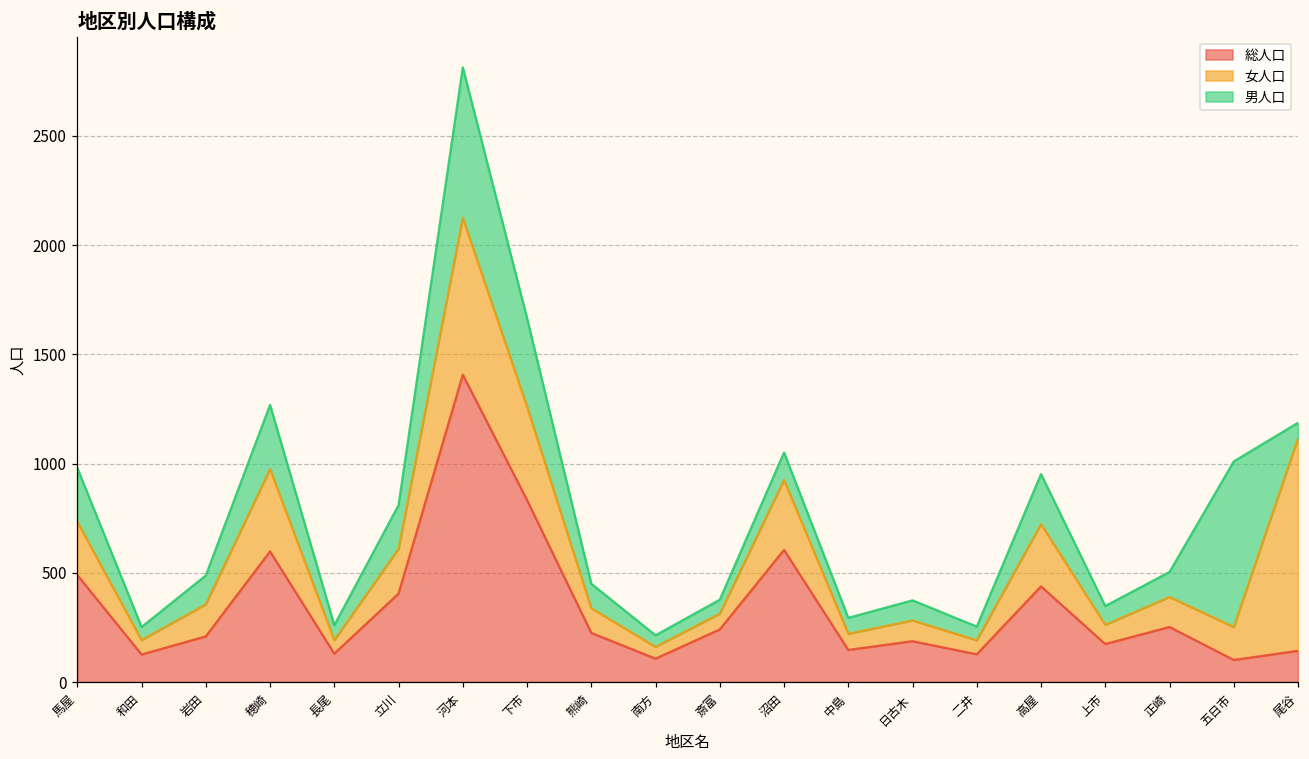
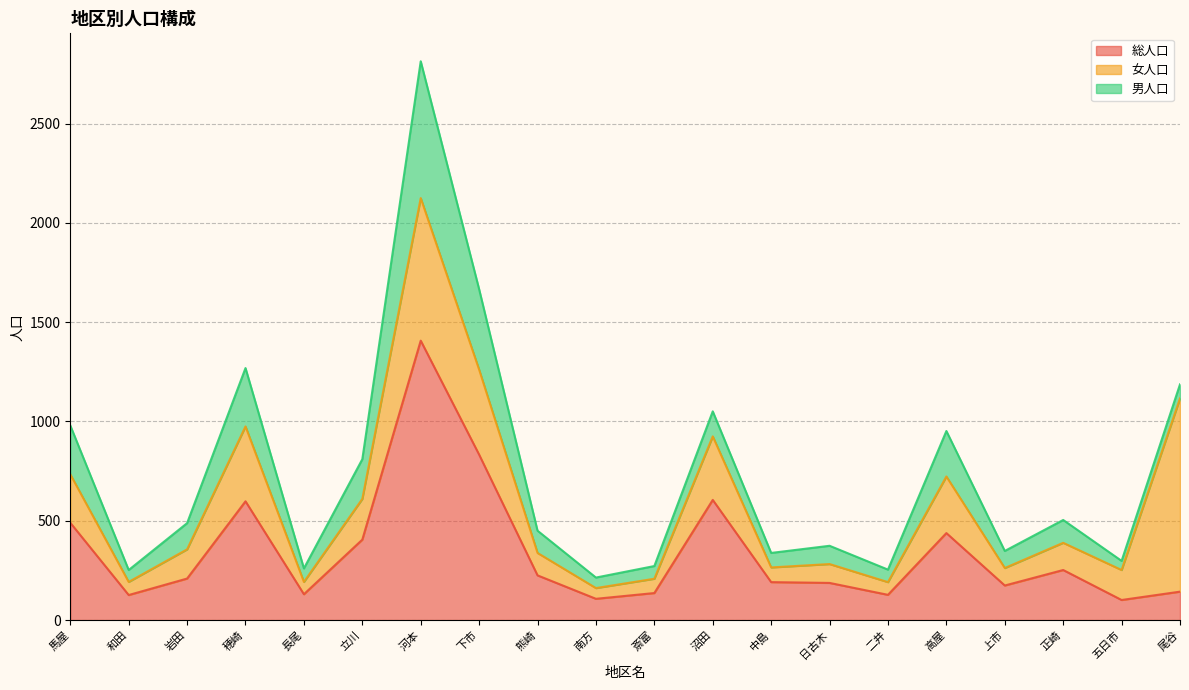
  {
    "総人口": {
      "馬屋": 490,
      "和田": 130,
      "岩田": 210,
      "穂崎": 600,
      "長尾": 130,
      "立川": 410,
      "河本": 1410,
      "下市": 830,
      "熊崎": 230,
      "南方": 110,
-     "斎富": 240,
+     "斎富": 140,
      "沼田": 610,
-     "中島": 150,
+     "中島": 190,
      "日古木": 190,
      "二井": 130,
      "高屋": 440,
      "上市": 170,
      "正崎": 250,
      "五日市": 100,
      "尾谷": 140
    },
    "女人口": {
      "馬屋": 240,
      "和田": 70,
      "岩田": 150,
      "穂崎": 380,
      "長尾": 60,
      "立川": 210,
      "河本": 720,
      "下市": 430,
      "熊崎": 110,
      "南方": 50,
      "斎富": 70,
      "沼田": 320,
      "中島": 70,
      "日古木": 100,
      "二井": 60,
      "高屋": 290,
      "上市": 90,
      "正崎": 140,
      "五日市": 150,
      "尾谷": 970
    },
    "男人口": {
      "馬屋": 250,
      "和田": 60,
      "岩田": 130,
      "穂崎": 290,
      "長尾": 70,
      "立川": 200,
      "河本": 690,
      "下市": 410,
      "熊崎": 110,
      "南方": 50,
      "斎富": 60,
      "沼田": 130,
      "中島": 70,
      "日古木": 90,
      "二井": 60,
      "高屋": 230,
      "上市": 90,
      "正崎": 120,
-     "五日市": 760,
+     "五日市": 50,
      "尾谷": 70
    }
  }
